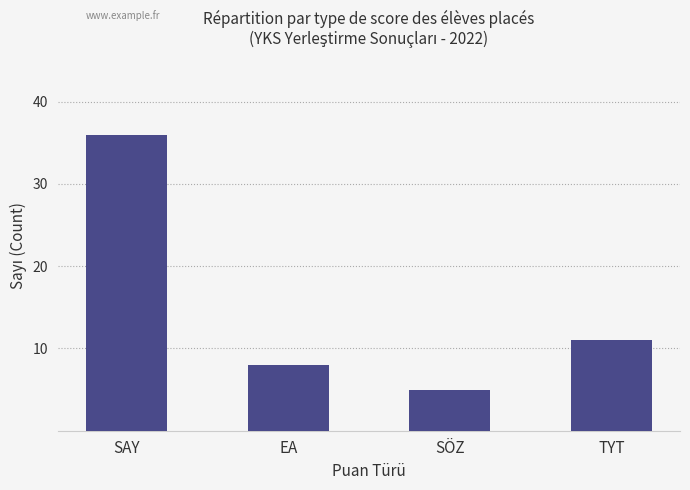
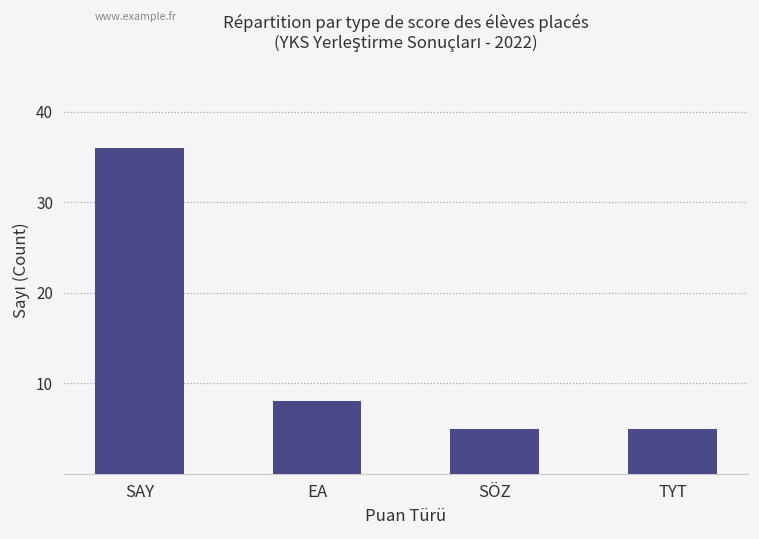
  {
    "SAY": 36,
    "EA": 8,
    "SÖZ": 5,
-   "TYT": 11
+   "TYT": 5
  }
